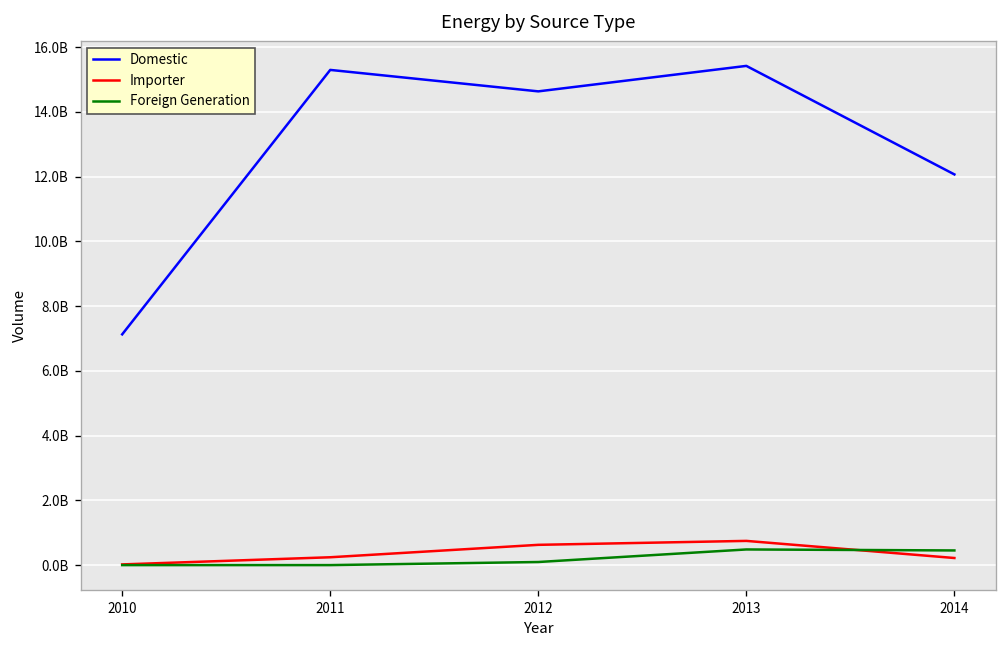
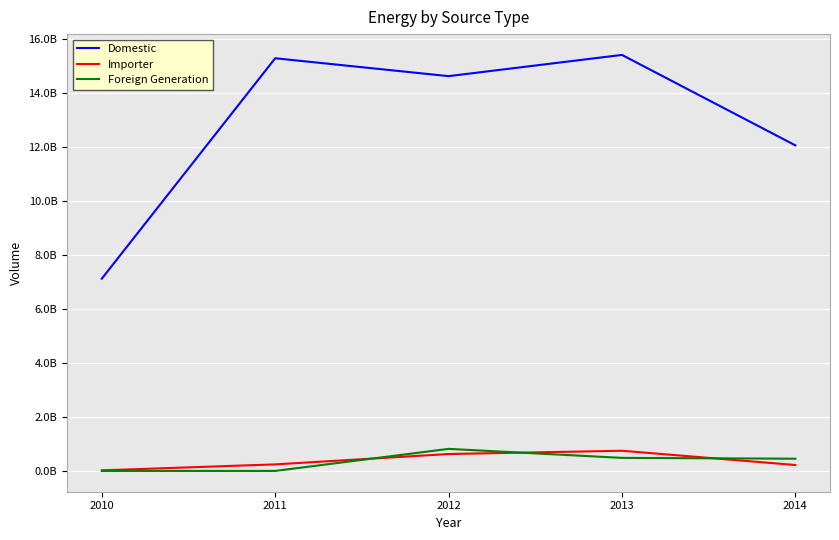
  {
    "Domestic": {
      "2010": 7100000000,
      "2011": 15300000000,
      "2012": 14600000000,
      "2013": 15400000000,
      "2014": 12100000000
    },
    "Importer": {
      "2011": 200000000,
      "2012": 600000000,
      "2013": 700000000,
      "2014": 200000000
    },
    "Foreign Generation": {
      "2011": 0,
-     "2012": 100000000,
+     "2012": 800000000,
      "2013": 500000000,
      "2014": 500000000
    }
  }
